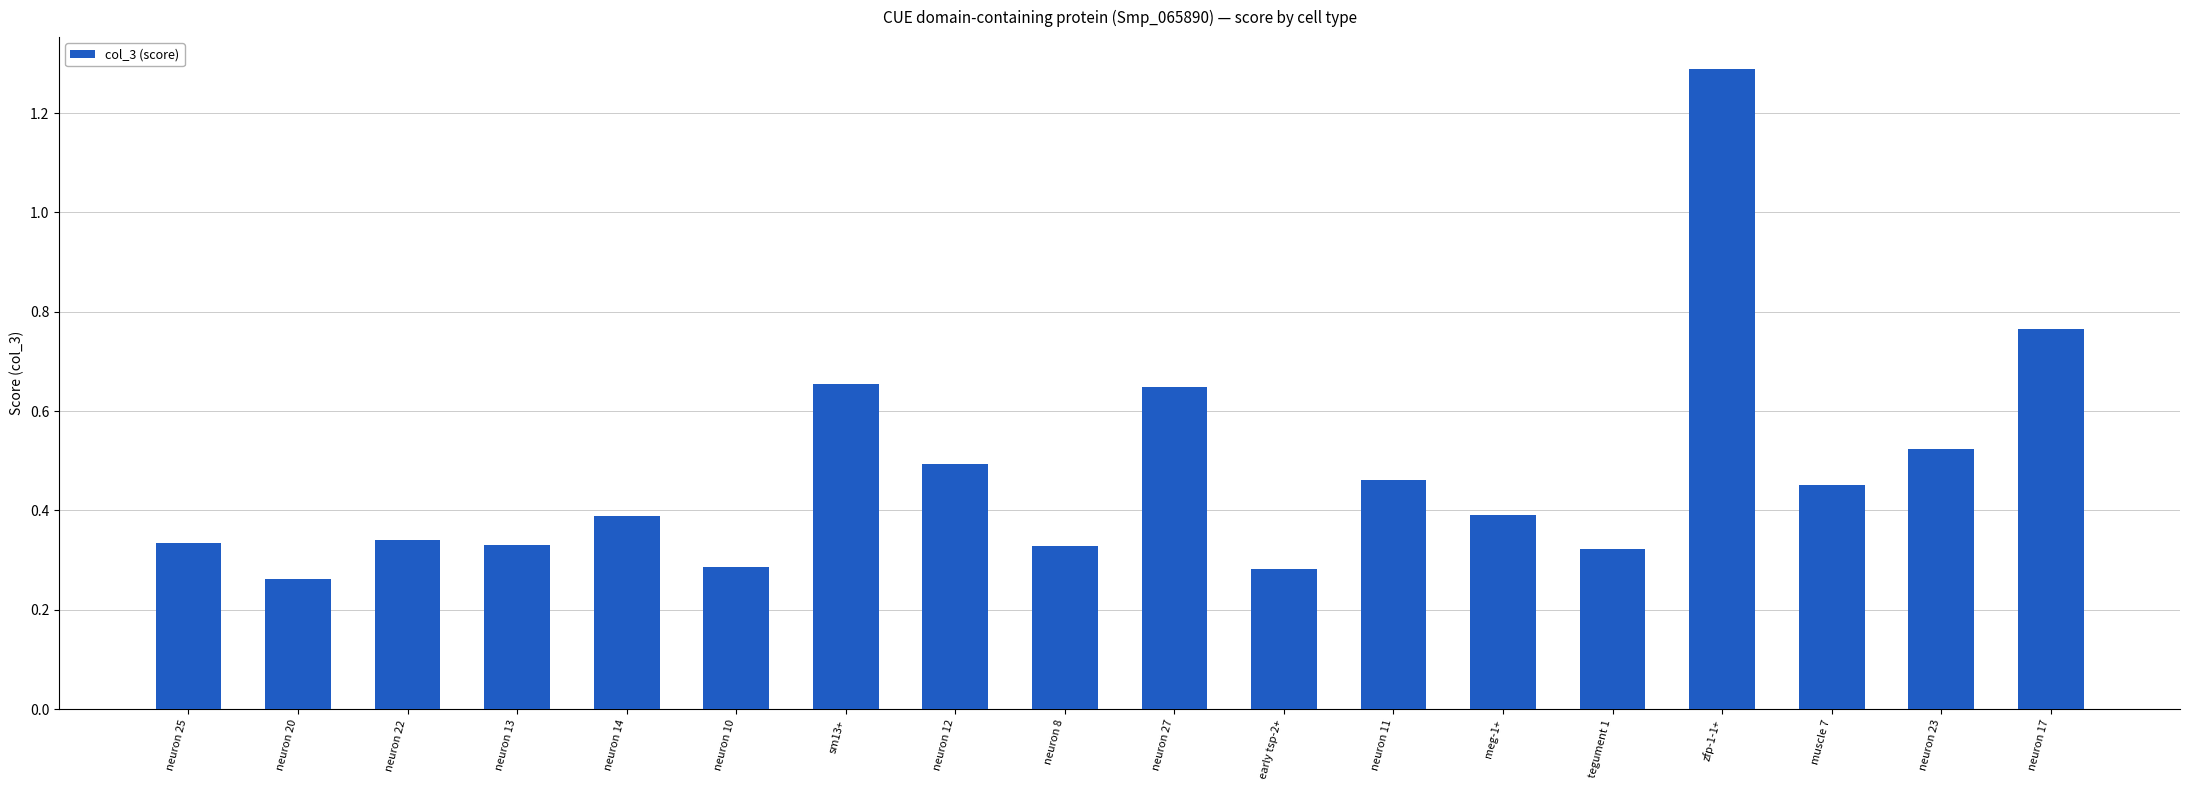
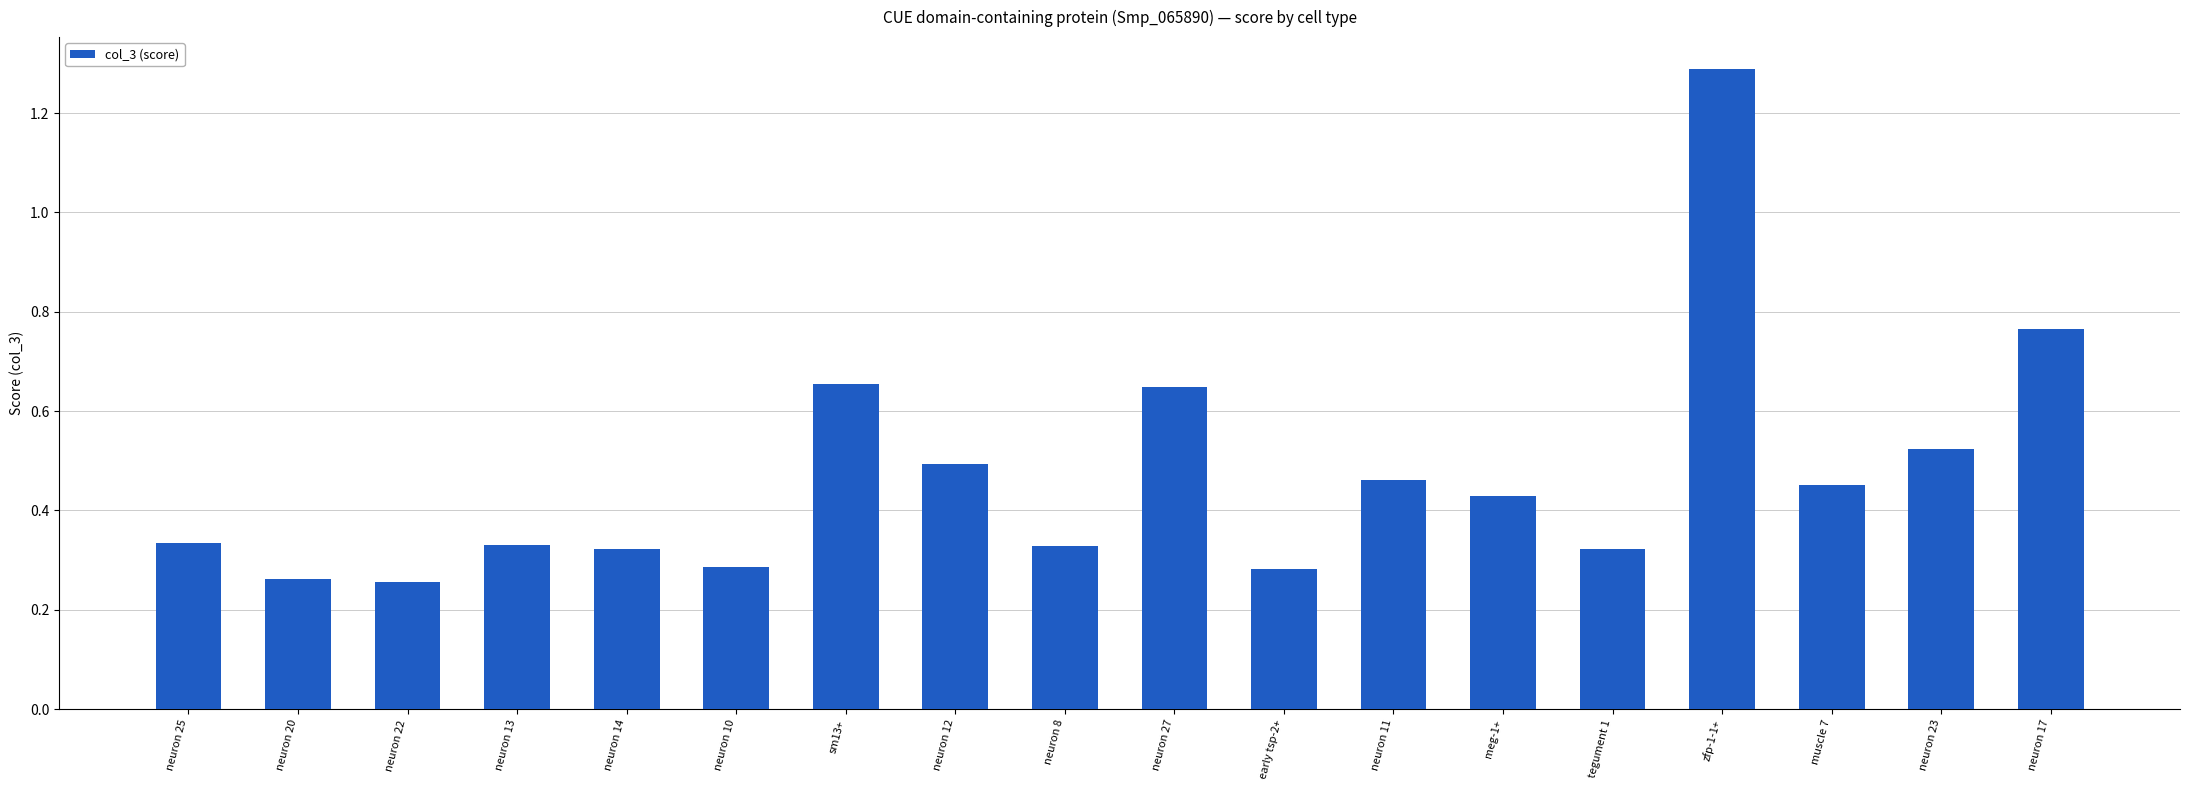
  {
    "neuron 25": 0.34,
    "neuron 20": 0.26,
-   "neuron 22": 0.34,
+   "neuron 22": 0.26,
    "neuron 13": 0.33,
-   "neuron 14": 0.39,
+   "neuron 14": 0.32,
    "neuron 10": 0.29,
    "sm13+": 0.66,
    "neuron 12": 0.49,
    "neuron 8": 0.33,
    "neuron 27": 0.65,
    "early tsp-2+": 0.28,
    "neuron 11": 0.46,
-   "meg-1+": 0.39,
+   "meg-1+": 0.43,
    "tegument 1": 0.32,
    "zfp-1-1+": 1.29,
    "muscle 7": 0.45,
    "neuron 23": 0.52,
    "neuron 17": 0.77
  }
